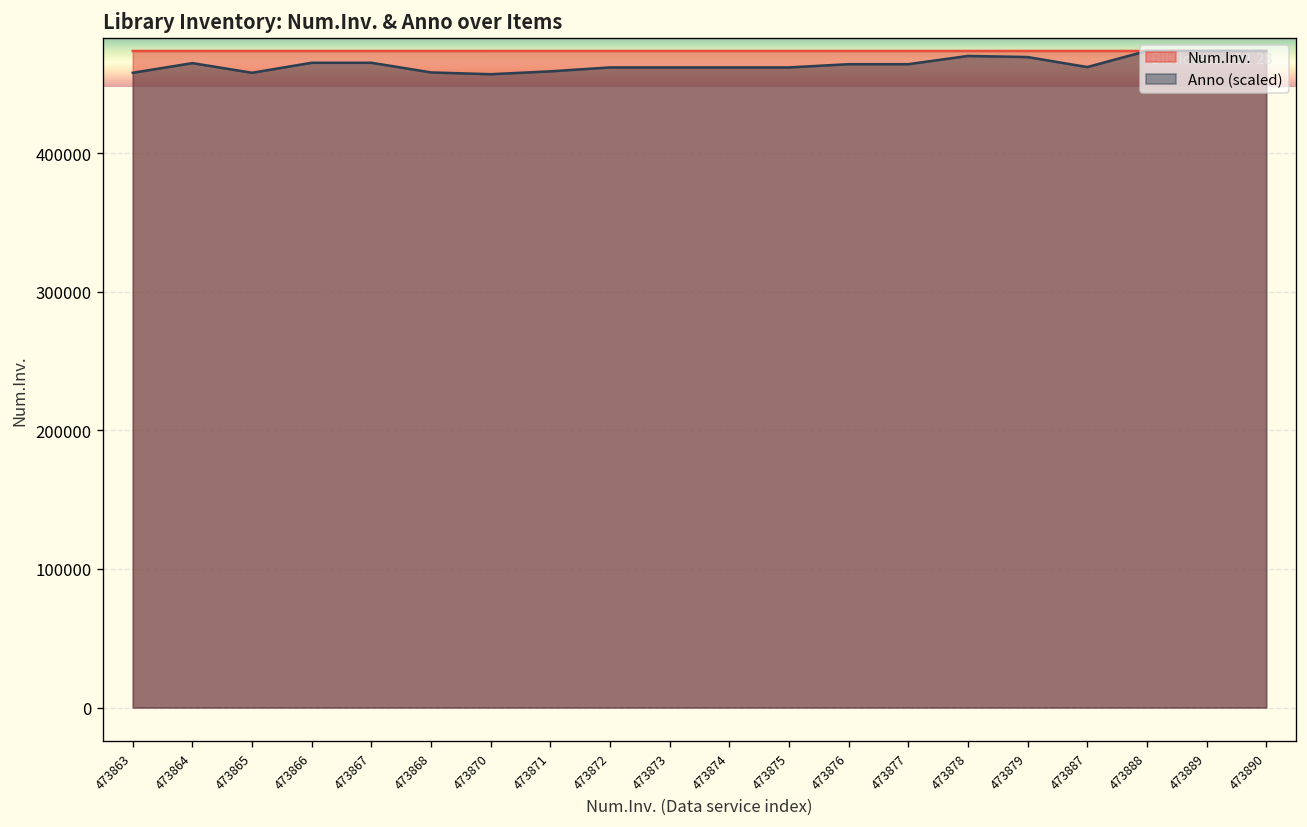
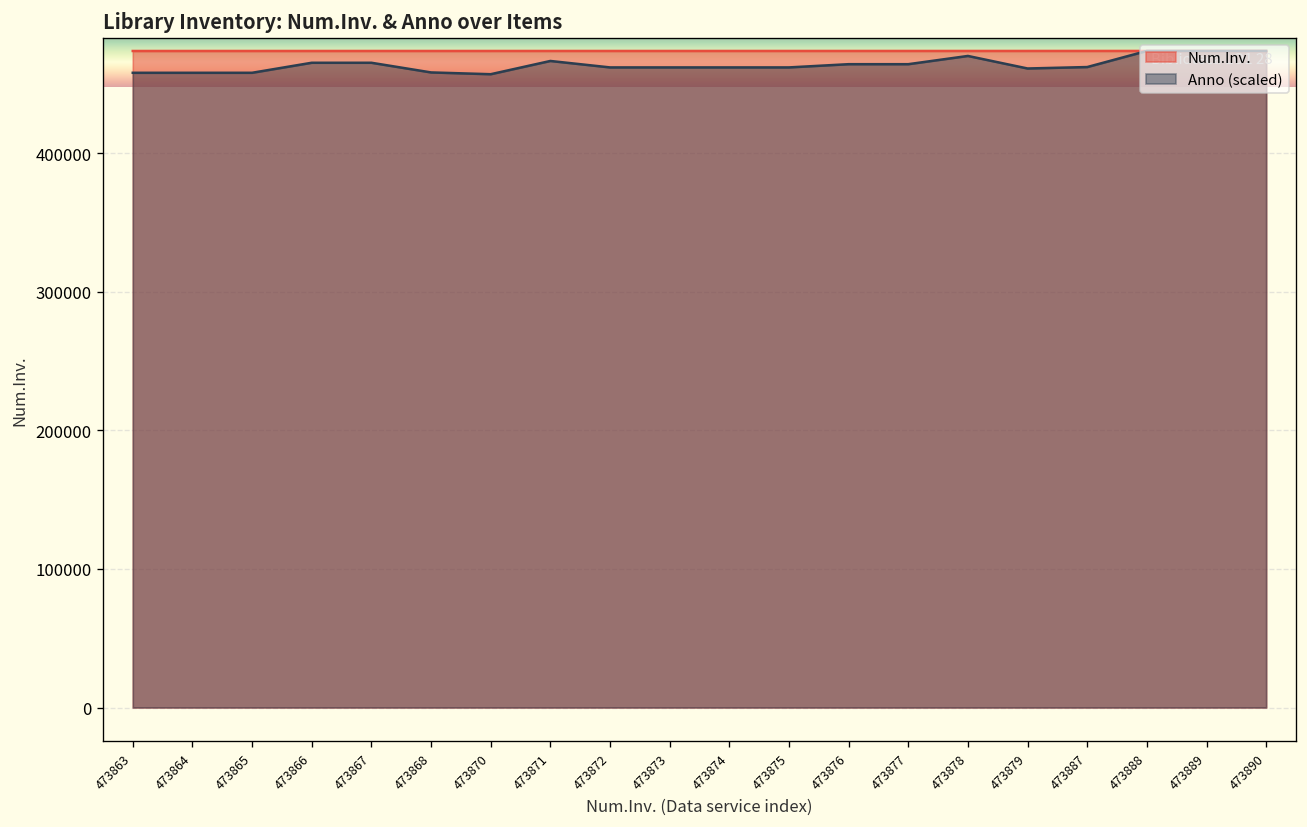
  {
    "Num.Inv.": {
      "473863": 474000,
      "473864": 474000,
      "473865": 474000,
      "473866": 474000,
      "473867": 474000,
      "473868": 474000,
      "473870": 474000,
      "473871": 474000,
      "473872": 474000,
      "473873": 474000,
      "473874": 474000,
      "473875": 474000,
      "473876": 474000,
      "473877": 474000,
      "473878": 474000,
      "473879": 474000,
      "473887": 474000
    },
    "Anno (scaled)": {
      "473863": 458000,
-     "473864": 465000,
+     "473864": 458000,
      "473865": 458000,
      "473866": 465000,
      "473867": 465000,
      "473868": 458000,
      "473870": 457000,
-     "473871": 459000,
+     "473871": 467000,
      "473872": 462000,
      "473873": 462000,
      "473874": 462000,
      "473875": 462000,
      "473876": 464000,
      "473877": 464000,
      "473878": 470000,
-     "473879": 469000,
+     "473879": 461000,
      "473887": 462000
    }
  }
